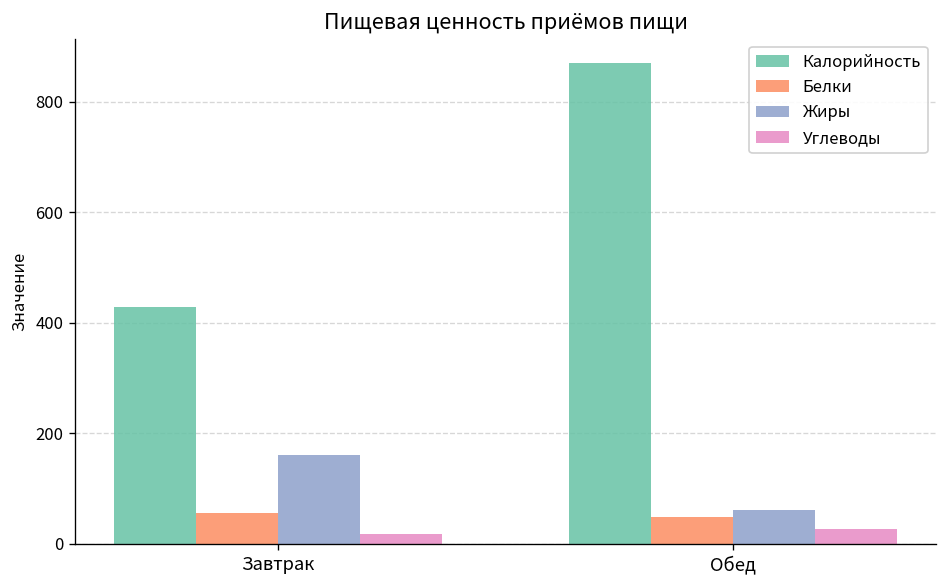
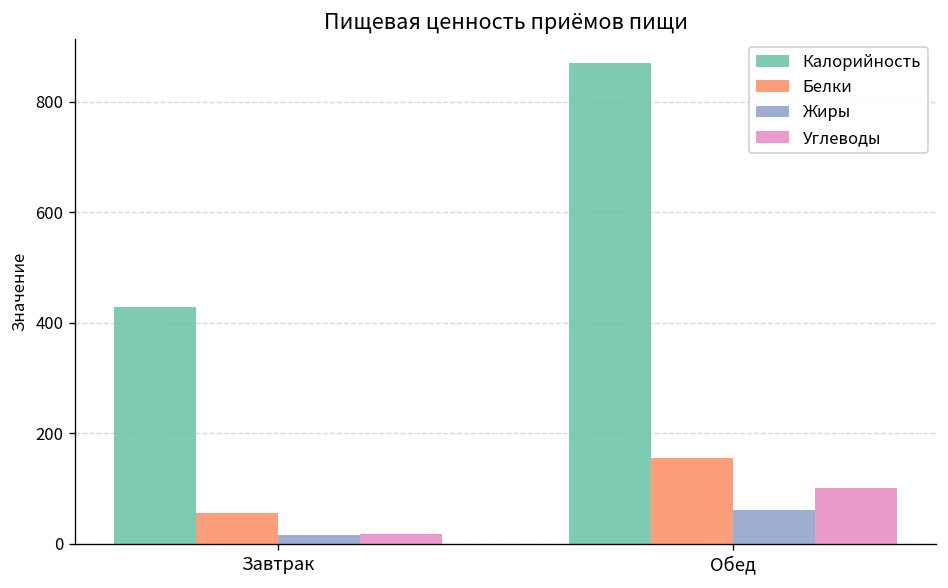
  {
    "Калорийность": {
      "Завтрак": 430,
      "Обед": 870
    },
    "Белки": {
      "Завтрак": 60,
-     "Обед": 50
+     "Обед": 160
    },
    "Жиры": {
-     "Завтрак": 160,
+     "Завтрак": 20,
      "Обед": 60
    },
    "Углеводы": {
      "Завтрак": 20,
-     "Обед": 30
+     "Обед": 100
    }
  }
